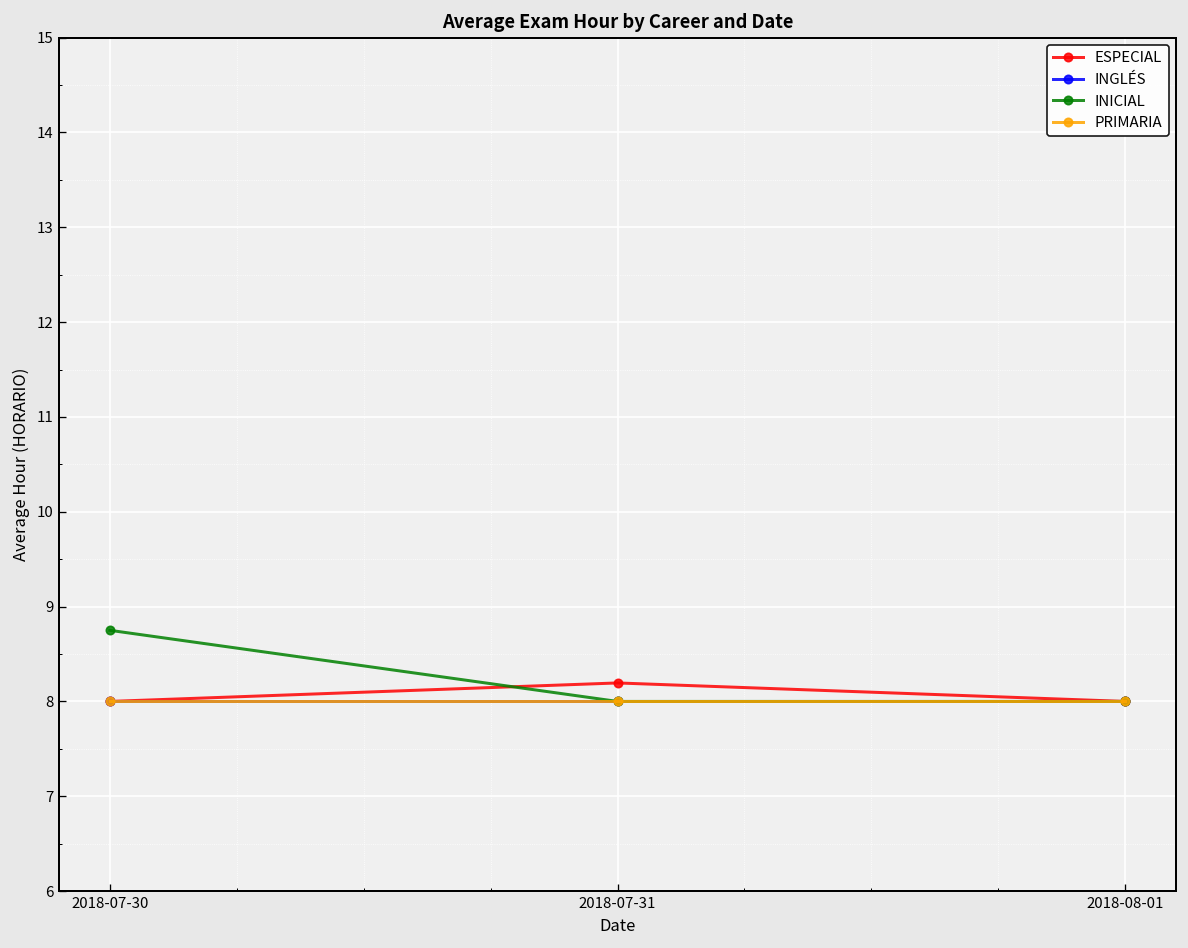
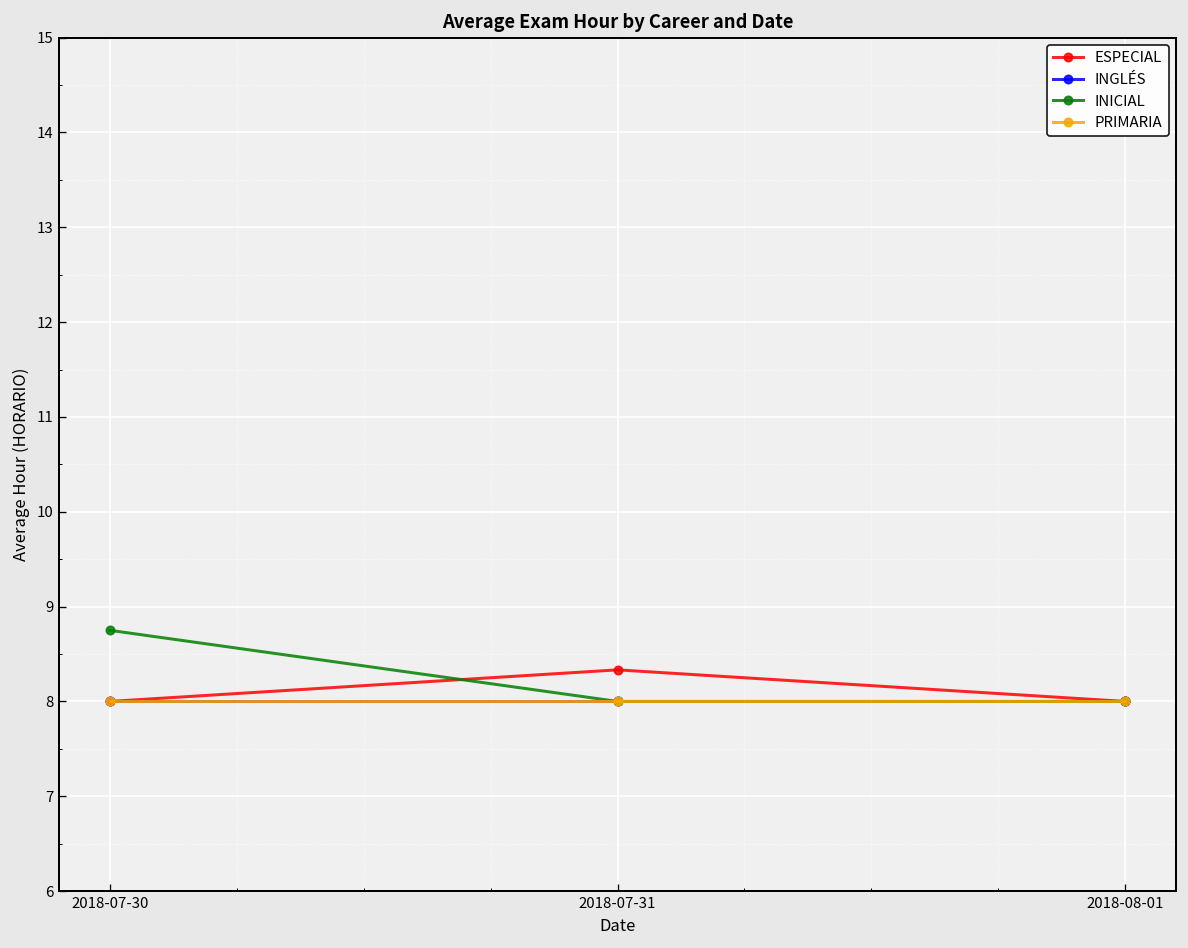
  {
    "ESPECIAL": {
-     "2018-07-31": 8.2
+     "2018-07-31": 8.3
    },
    "INICIAL": {
      "2018-07-30": 8.8
    }
  }
